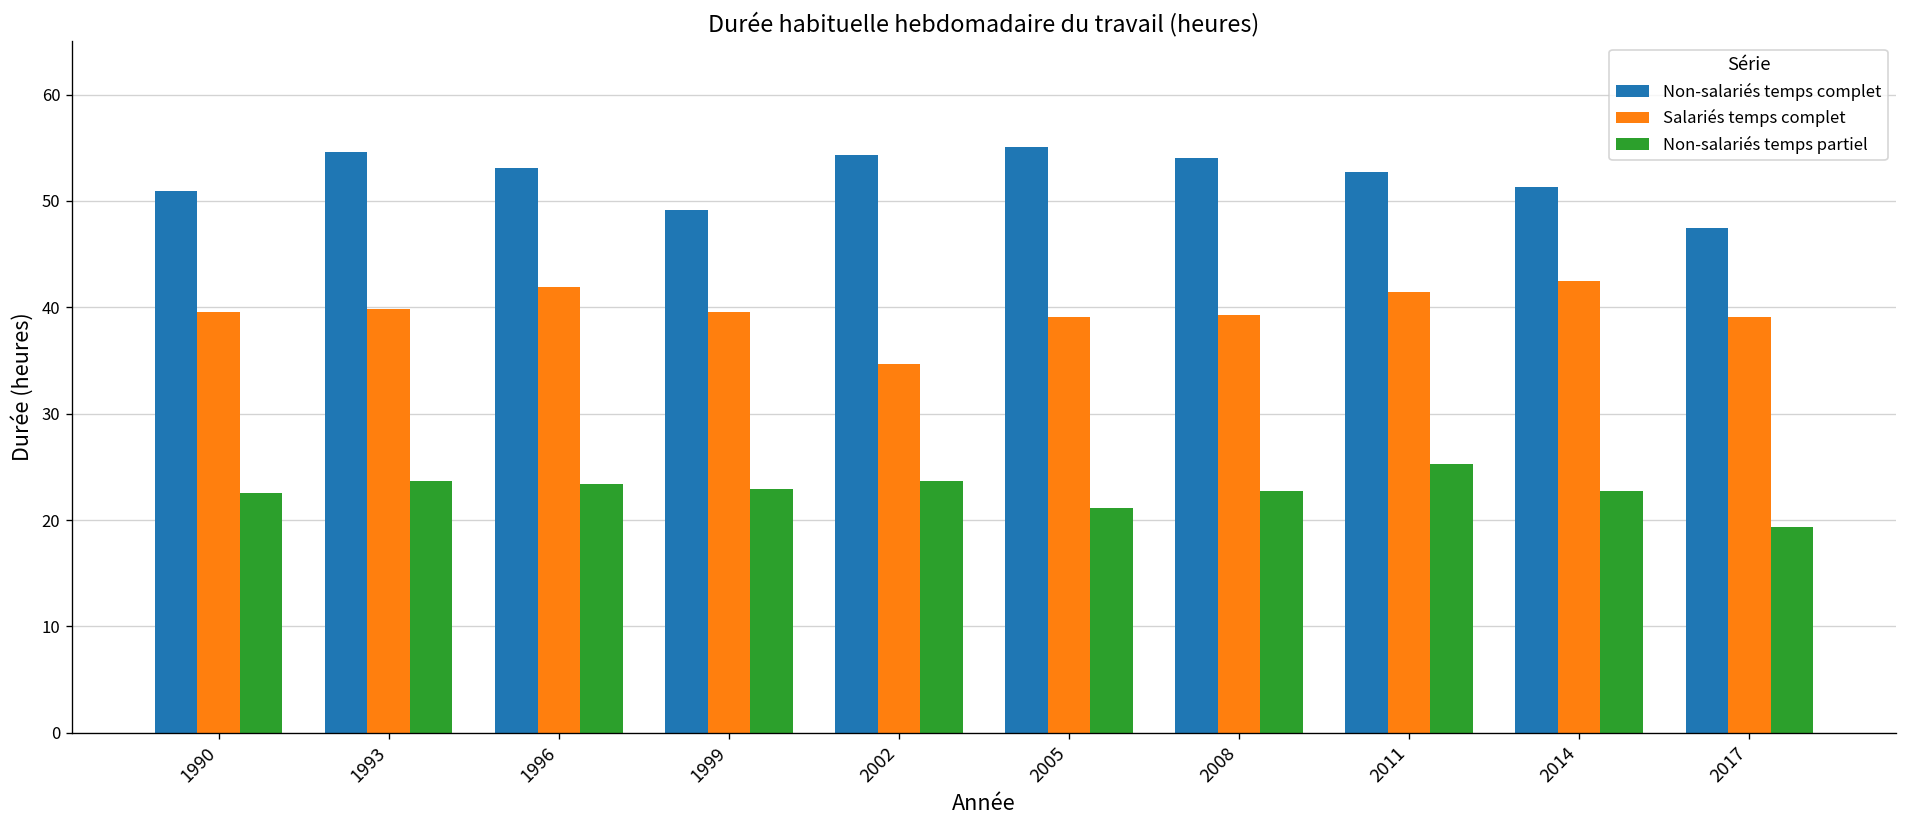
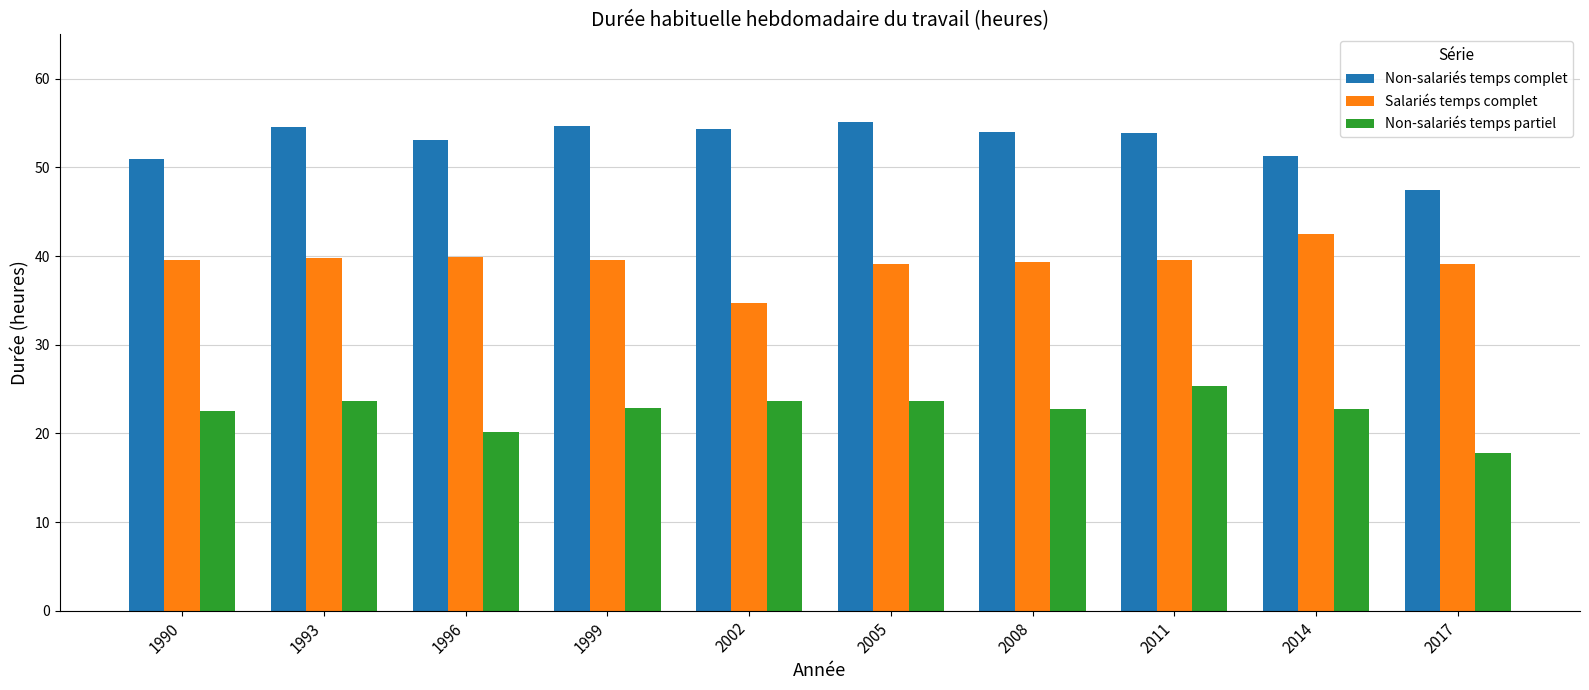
  {
    "Non-salariés temps complet": {
      "1990": 51,
      "1993": 55,
      "1996": 53,
-     "1999": 49,
+     "1999": 55,
      "2002": 54,
      "2005": 55,
      "2008": 54,
-     "2011": 53,
+     "2011": 54,
      "2014": 51,
      "2017": 47
    },
    "Salariés temps complet": {
      "1990": 40,
      "1993": 40,
-     "1996": 42,
+     "1996": 40,
      "1999": 40,
      "2002": 35,
      "2005": 39,
      "2008": 39,
-     "2011": 41,
+     "2011": 40,
      "2014": 43,
      "2017": 39
    },
    "Non-salariés temps partiel": {
      "1990": 23,
      "1993": 24,
-     "1996": 23,
+     "1996": 20,
      "1999": 23,
      "2002": 24,
-     "2005": 21,
+     "2005": 24,
      "2008": 23,
      "2011": 25,
      "2014": 23,
-     "2017": 19
+     "2017": 18
    }
  }
